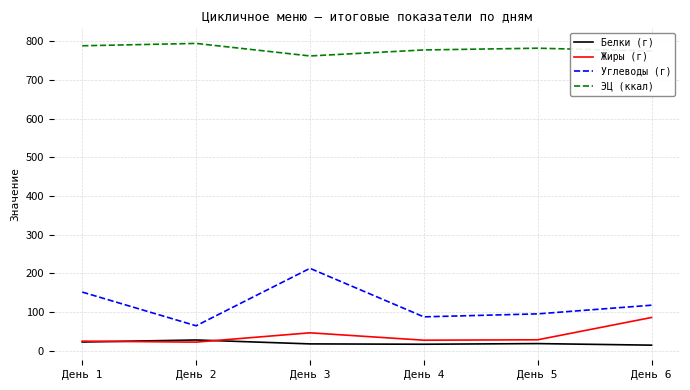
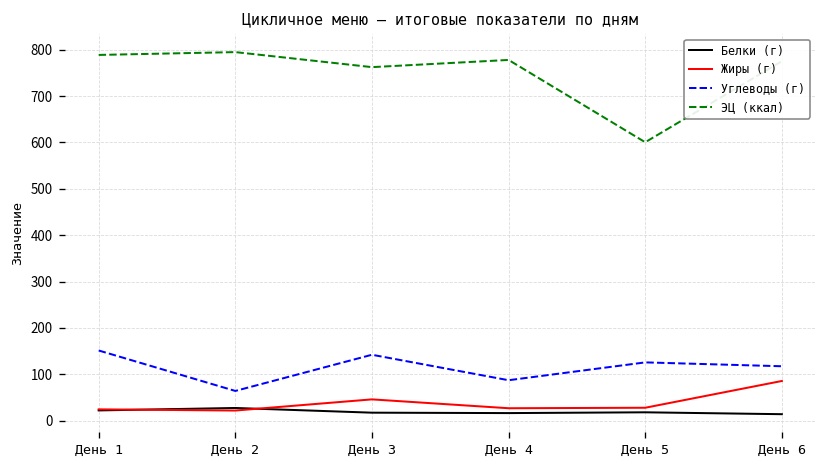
  {
    "Белки (г)": {
      "День 3": 20,
      "День 4": 20,
      "День 5": 20,
      "День 6": 10
    },
    "Жиры (г)": {
      "День 3": 50,
      "День 4": 30,
      "День 5": 30,
      "День 6": 90
    },
    "Углеводы (г)": {
      "День 1": 150,
      "День 2": 60,
-     "День 3": 210,
+     "День 3": 140,
      "День 4": 90,
-     "День 5": 90,
+     "День 5": 130,
      "День 6": 120
    },
    "ЭЦ (ккал)": {
      "День 1": 790,
      "День 2": 790,
      "День 3": 760,
      "День 4": 780,
-     "День 5": 780
+     "День 5": 600
    }
  }
